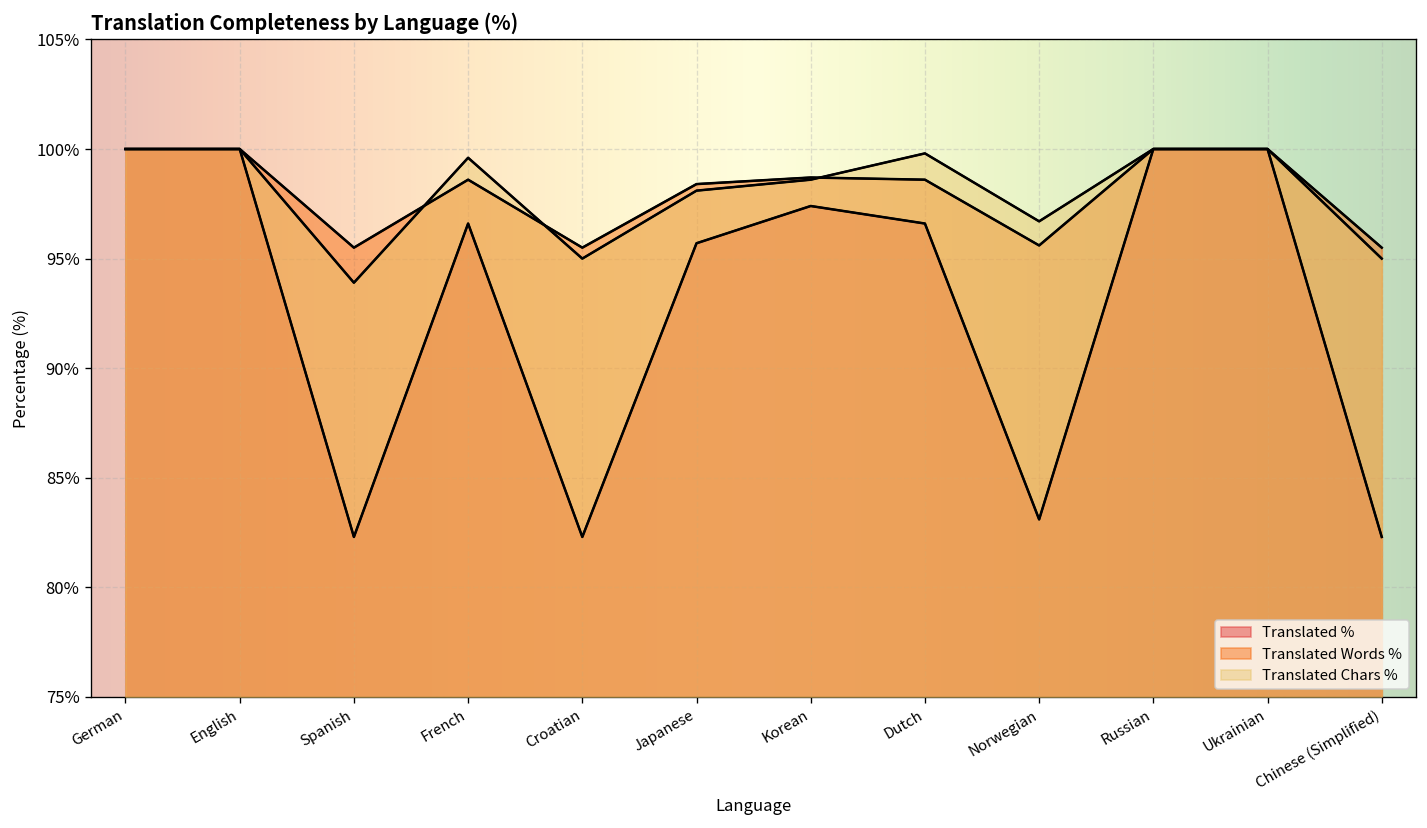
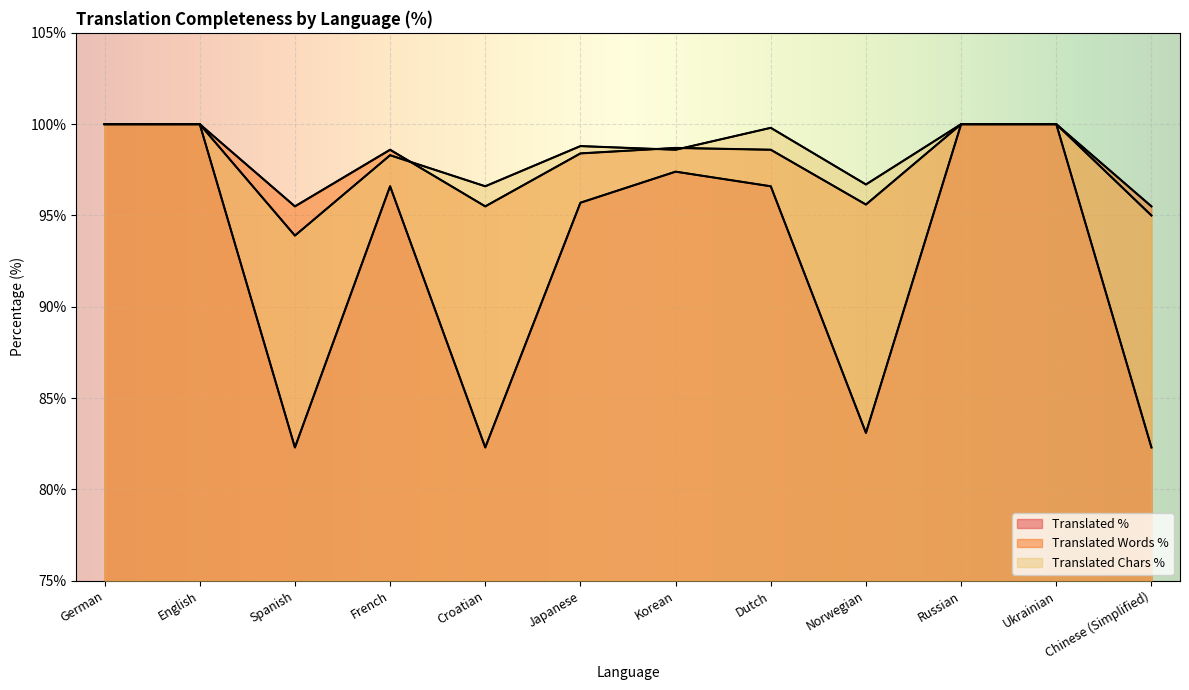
  {
    "Translated Chars %": {
      "Spanish": "93.9%",
-     "French": "99.6%",
-     "Croatian": "95.0%",
-     "Japanese": "98.1%",
+     "French": "98.3%",
+     "Croatian": "96.6%",
+     "Japanese": "98.8%",
      "Dutch": "99.8%",
      "Norwegian": "96.7%",
      "Chinese (Simplified)": "95.0%"
    }
  }
